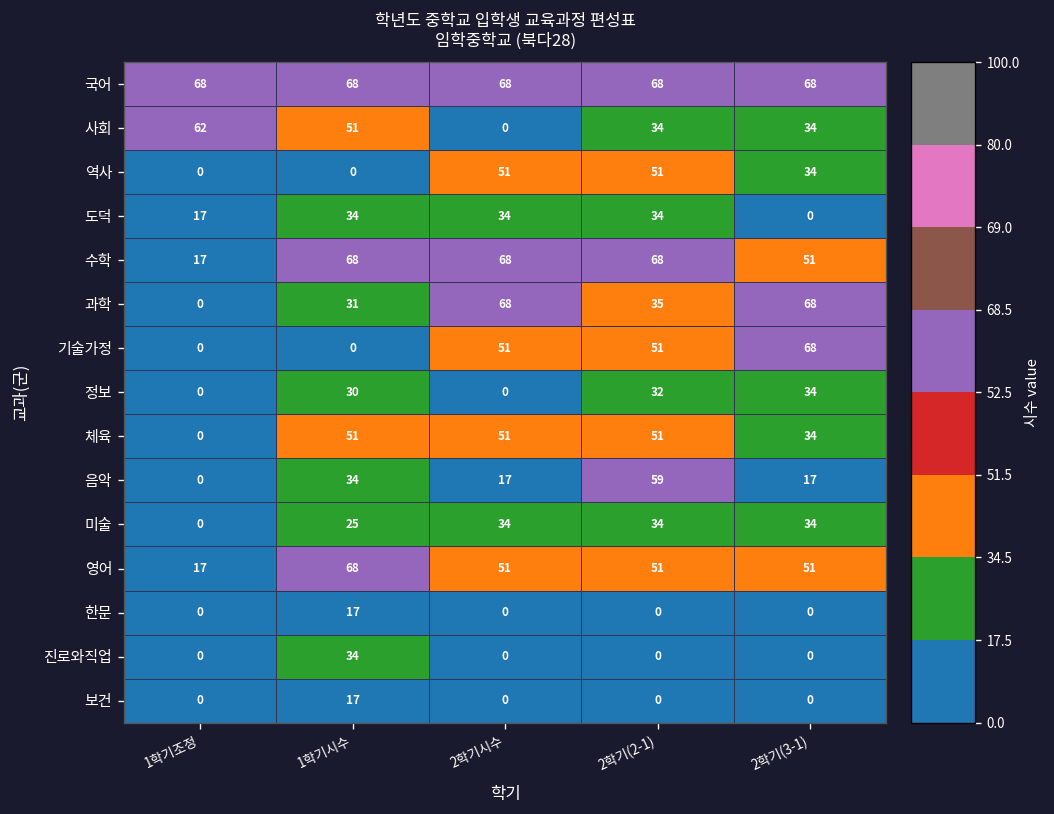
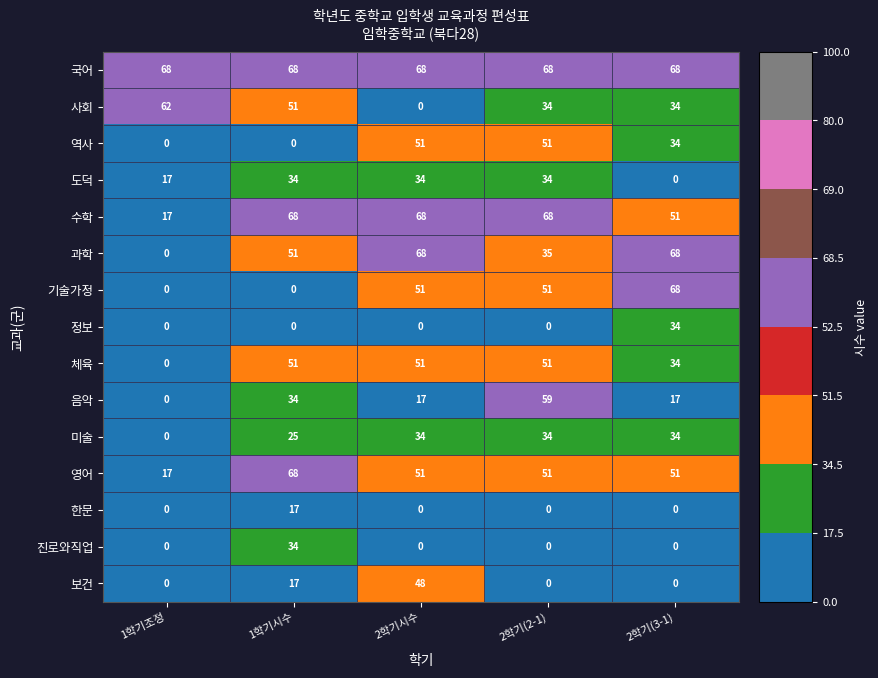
  {
    "학년도 중학교 입학생 교육과정 편성표 임학중학교 (북다28)": {
      "국어": {
        "1학기조정": 68,
        "1학기시수": 68,
        "2학기시수": 68,
        "2학기(2-1)": 68,
        "2학기(3-1)": 68
      },
      "사회": {
        "1학기조정": 62,
        "1학기시수": 51,
        "2학기시수": 0,
        "2학기(2-1)": 34,
        "2학기(3-1)": 34
      },
      "역사": {
        "1학기조정": 0,
        "1학기시수": 0,
        "2학기시수": 51,
        "2학기(2-1)": 51,
        "2학기(3-1)": 34
      },
      "도덕": {
        "1학기조정": 17,
        "1학기시수": 34,
        "2학기시수": 34,
        "2학기(2-1)": 34,
        "2학기(3-1)": 0
      },
      "수학": {
        "1학기조정": 17,
        "1학기시수": 68,
        "2학기시수": 68,
        "2학기(2-1)": 68,
        "2학기(3-1)": 51
      },
      "과학": {
        "1학기조정": 0,
-       "1학기시수": 31,
+       "1학기시수": 51,
        "2학기시수": 68,
        "2학기(2-1)": 35,
        "2학기(3-1)": 68
      },
      "기술가정": {
        "1학기조정": 0,
        "1학기시수": 0,
        "2학기시수": 51,
        "2학기(2-1)": 51,
        "2학기(3-1)": 68
      },
      "정보": {
        "1학기조정": 0,
-       "1학기시수": 30,
+       "1학기시수": 0,
        "2학기시수": 0,
-       "2학기(2-1)": 32,
+       "2학기(2-1)": 0,
        "2학기(3-1)": 34
      },
      "체육": {
        "1학기조정": 0,
        "1학기시수": 51,
        "2학기시수": 51,
        "2학기(2-1)": 51,
        "2학기(3-1)": 34
      },
      "음악": {
        "1학기조정": 0,
        "1학기시수": 34,
        "2학기시수": 17,
        "2학기(2-1)": 59,
        "2학기(3-1)": 17
      },
      "미술": {
        "1학기조정": 0,
        "1학기시수": 25,
        "2학기시수": 34,
        "2학기(2-1)": 34,
        "2학기(3-1)": 34
      },
      "영어": {
        "1학기조정": 17,
        "1학기시수": 68,
        "2학기시수": 51,
        "2학기(2-1)": 51,
        "2학기(3-1)": 51
      },
      "한문": {
        "1학기조정": 0,
        "1학기시수": 17,
        "2학기시수": 0,
        "2학기(2-1)": 0,
        "2학기(3-1)": 0
      },
      "진로와직업": {
        "1학기조정": 0,
        "1학기시수": 34,
        "2학기시수": 0,
        "2학기(2-1)": 0,
        "2학기(3-1)": 0
      },
      "보건": {
        "1학기조정": 0,
        "1학기시수": 17,
-       "2학기시수": 0,
+       "2학기시수": 48,
        "2학기(2-1)": 0,
        "2학기(3-1)": 0
      }
    }
  }
